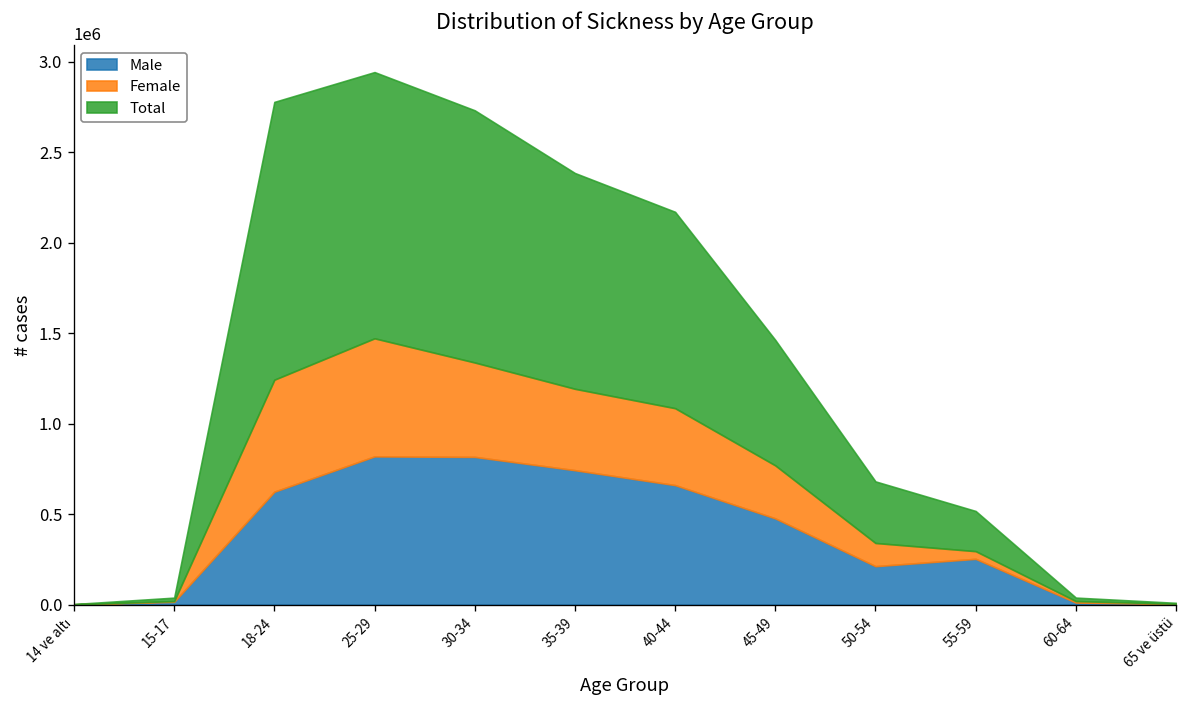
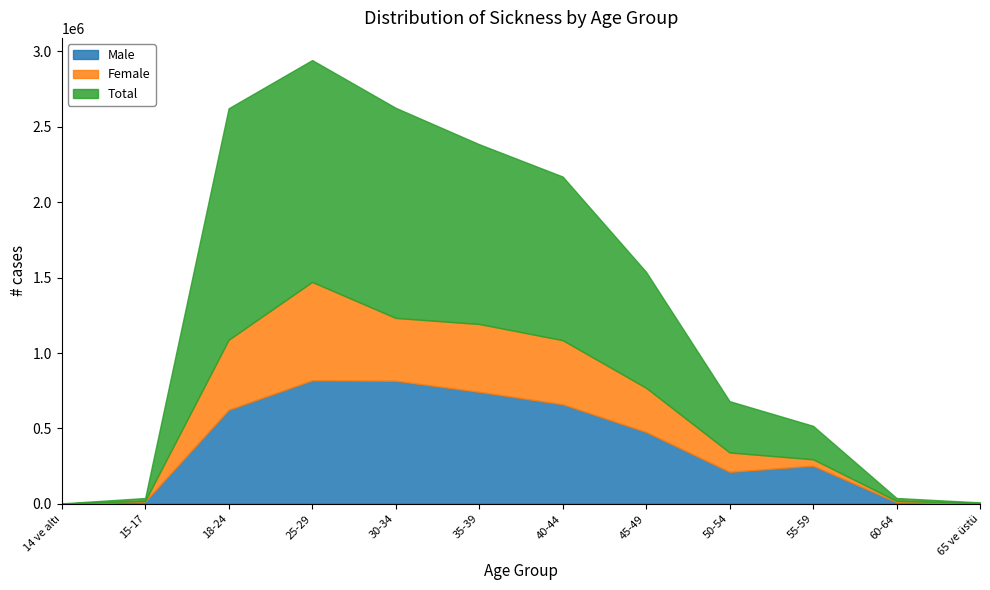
  {
    "Male": {
      "18-24": 620000,
      "25-29": 820000,
      "30-34": 820000,
      "35-39": 740000,
      "40-44": 660000,
      "45-49": 480000,
      "50-54": 210000,
      "55-59": 250000
    },
    "Female": {
-     "18-24": 620000,
+     "18-24": 460000,
      "25-29": 650000,
-     "30-34": 520000,
+     "30-34": 420000,
      "35-39": 450000,
      "40-44": 430000,
      "45-49": 290000,
      "50-54": 130000,
      "55-59": 40000
    },
    "Total": {
      "15-17": 20000,
      "18-24": 1540000,
      "25-29": 1470000,
      "30-34": 1390000,
      "35-39": 1190000,
      "40-44": 1090000,
-     "45-49": 690000,
+     "45-49": 770000,
      "50-54": 340000,
      "55-59": 220000,
      "60-64": 20000
    }
  }
